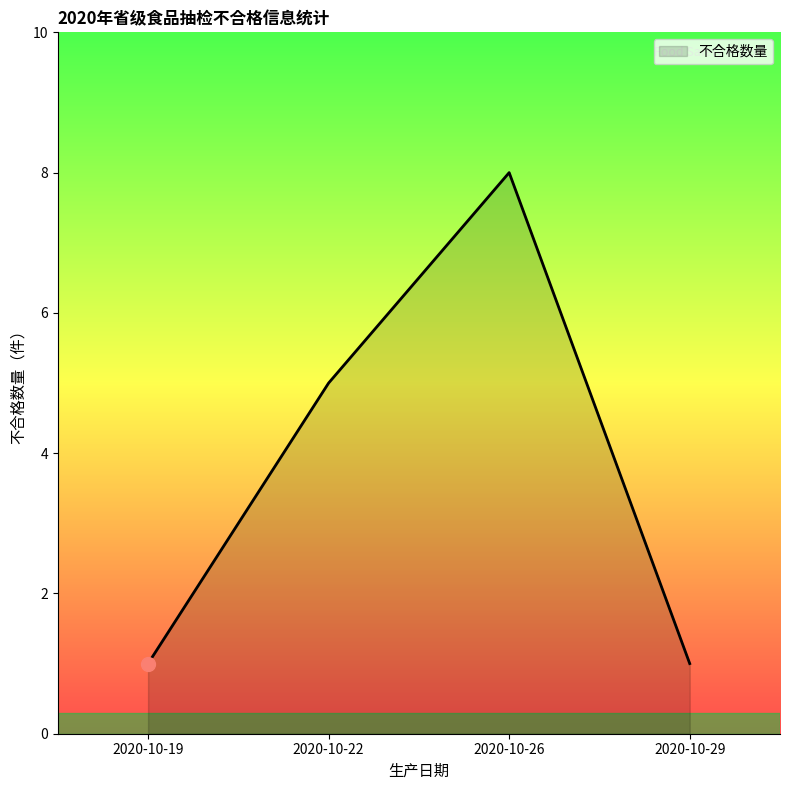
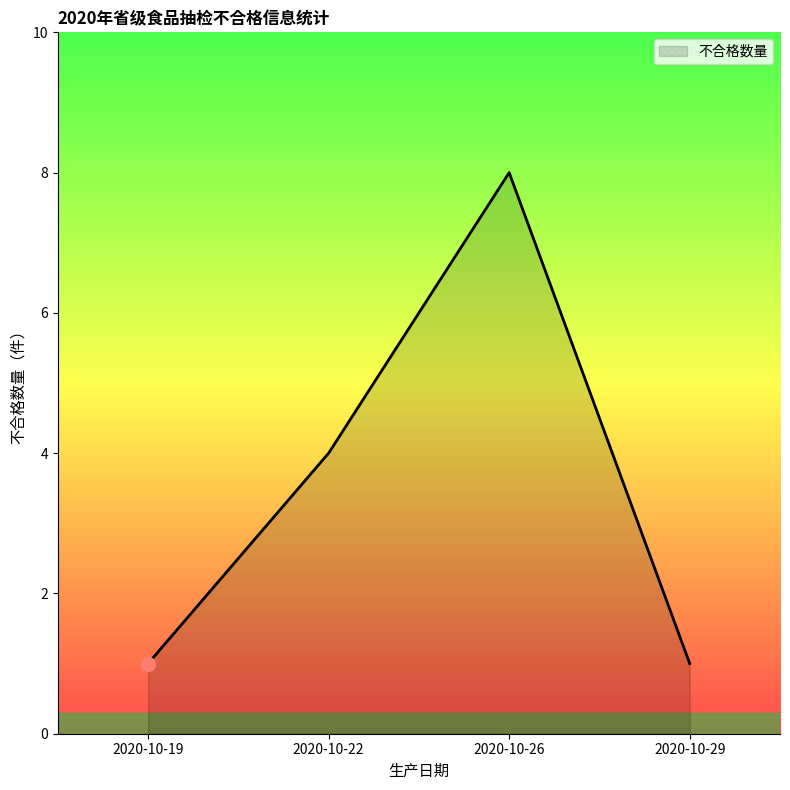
  {
    "不合格数量": {
-     "2020-10-22": 5,
+     "2020-10-22": 4,
      "2020-10-26": 8,
      "2020-10-29": 1
    }
  }
